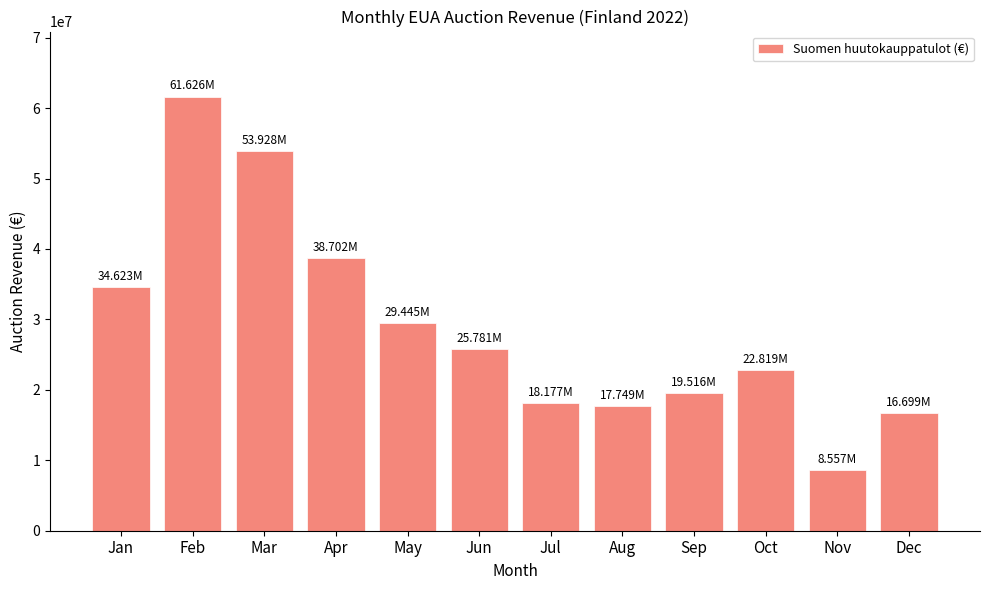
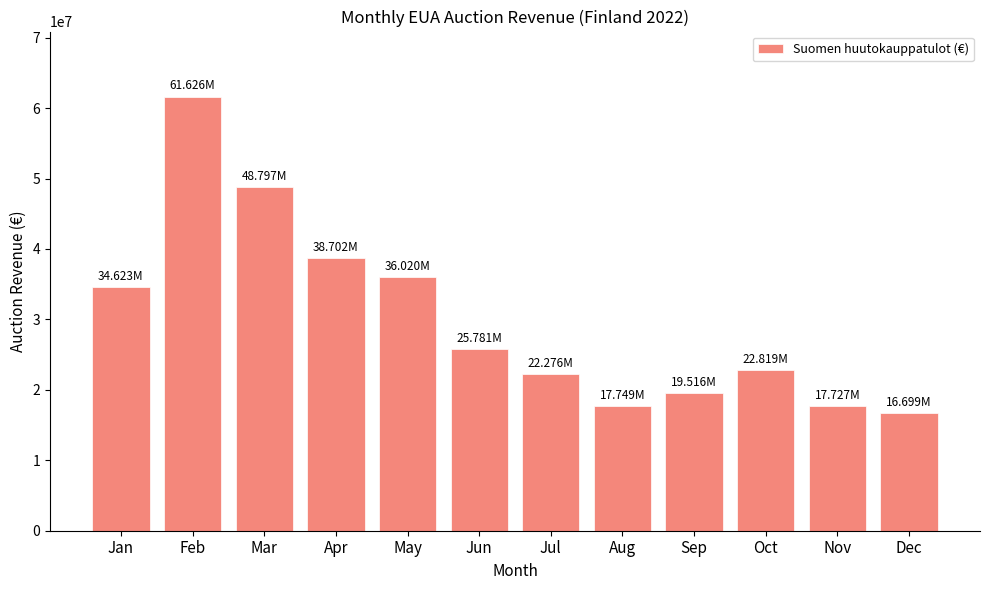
  {
    "Jan": "34.623M",
    "Feb": "61.626M",
-   "Mar": "53.928M",
+   "Mar": "48.797M",
    "Apr": "38.702M",
-   "May": "29.445M",
+   "May": "36.020M",
    "Jun": "25.781M",
-   "Jul": "18.177M",
+   "Jul": "22.276M",
    "Aug": "17.749M",
    "Sep": "19.516M",
    "Oct": "22.819M",
-   "Nov": "8.557M",
+   "Nov": "17.727M",
    "Dec": "16.699M"
  }
